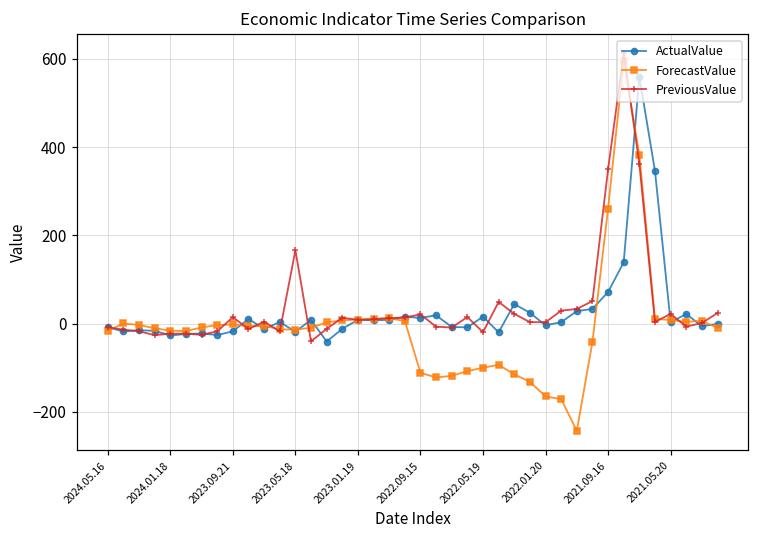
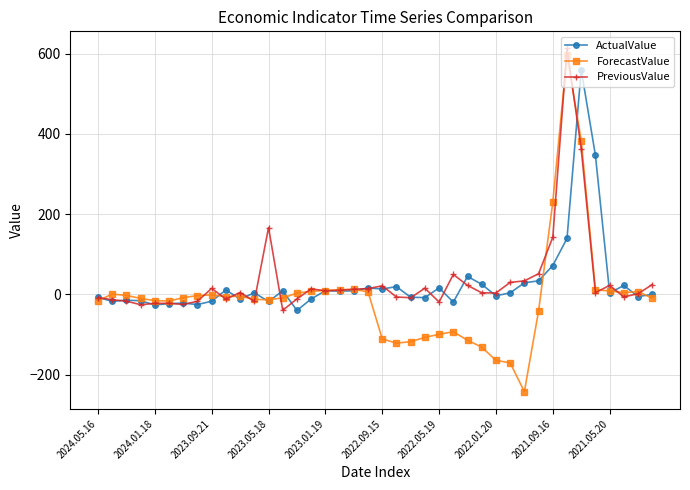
  {
    "ActualValue": {
      "2023.09.21": -20,
      "2022.09.15": 10,
      "2022.05.19": 20,
      "2022.01.20": 0,
      "2021.09.16": 70
    },
    "ForecastValue": {
      "2024.05.16": -20,
      "2024.01.18": -20,
      "2023.09.21": 0,
      "2022.09.15": -110,
      "2022.05.19": -100,
      "2022.01.20": -160,
-     "2021.09.16": 260
+     "2021.09.16": 230
    },
    "PreviousValue": {
      "2023.09.21": 10,
      "2023.05.18": 170,
      "2022.09.15": 20,
      "2022.05.19": -20,
      "2022.01.20": 0,
-     "2021.09.16": 350,
+     "2021.09.16": 140,
      "2021.05.20": 20
    }
  }
